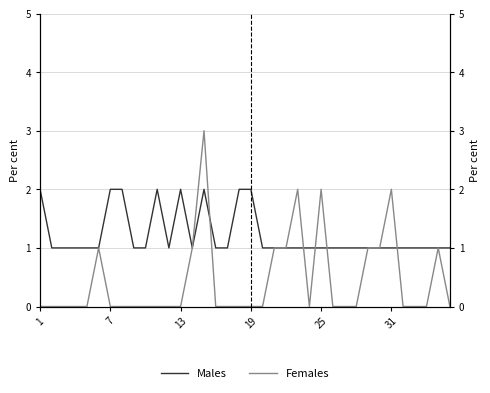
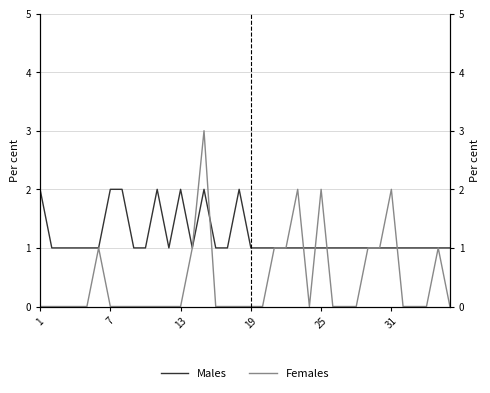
  {
    "Males": {
      "1": 2,
      "7": 2,
      "13": 2,
-     "19": 2,
+     "19": 1,
      "25": 1,
      "31": 1
    },
    "Females": {
      "1": 0,
      "7": 0,
      "13": 0,
      "19": 0,
      "25": 2,
      "31": 2
    }
  }
